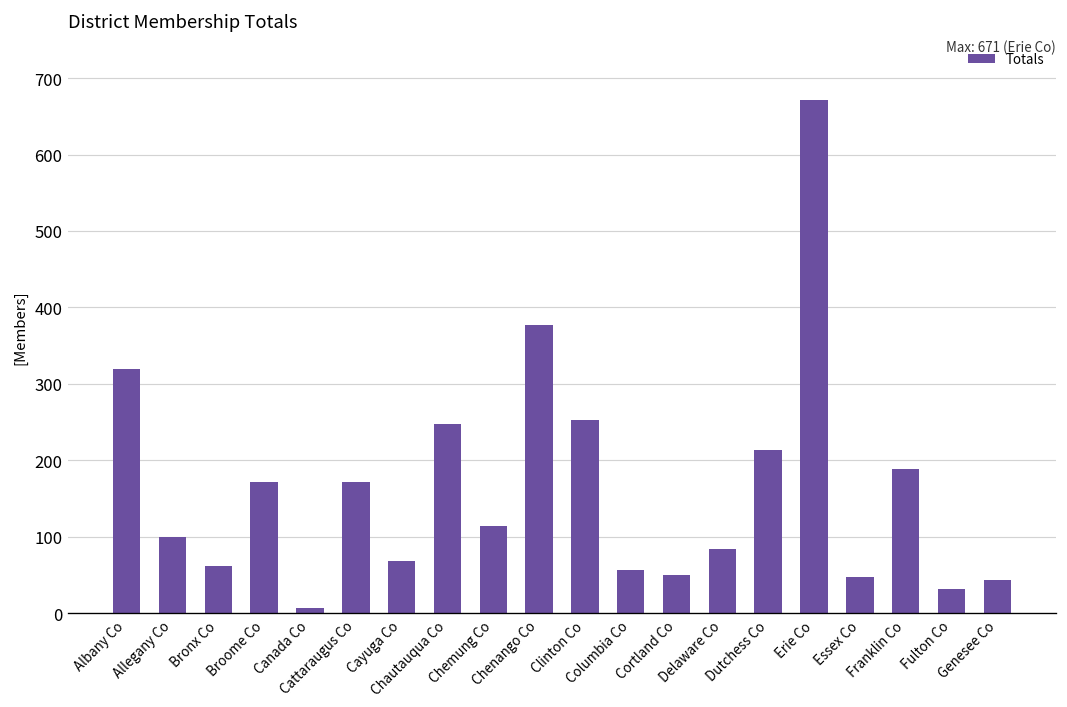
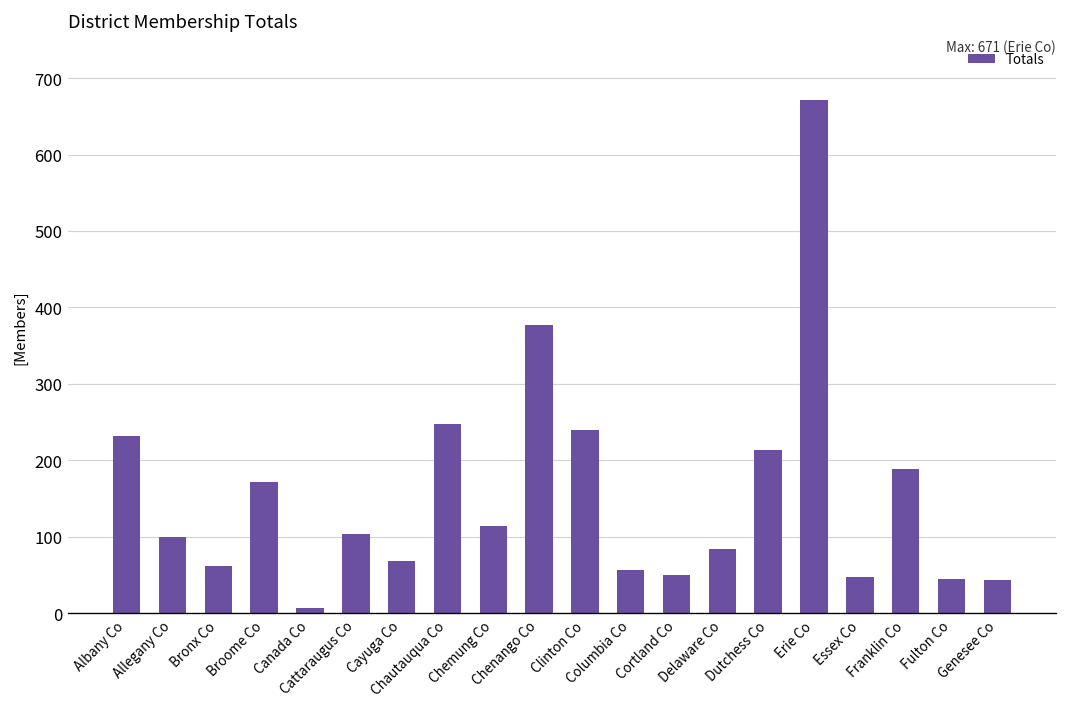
  {
-   "Albany Co": 320,
+   "Albany Co": 230,
    "Allegany Co": 100,
    "Bronx Co": 60,
    "Broome Co": 170,
    "Canada Co": 10,
-   "Cattaraugus Co": 170,
+   "Cattaraugus Co": 100,
    "Cayuga Co": 70,
    "Chautauqua Co": 250,
    "Chemung Co": 110,
    "Chenango Co": 380,
-   "Clinton Co": 250,
+   "Clinton Co": 240,
    "Columbia Co": 60,
    "Cortland Co": 50,
    "Delaware Co": 80,
    "Dutchess Co": 210,
    "Erie Co": 670,
    "Essex Co": 50,
    "Franklin Co": 190,
-   "Fulton Co": 30,
+   "Fulton Co": 40,
    "Genesee Co": 40
  }
